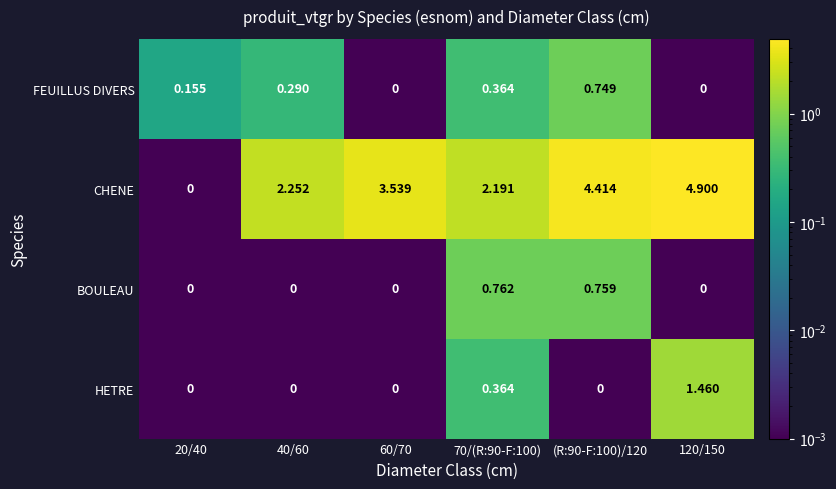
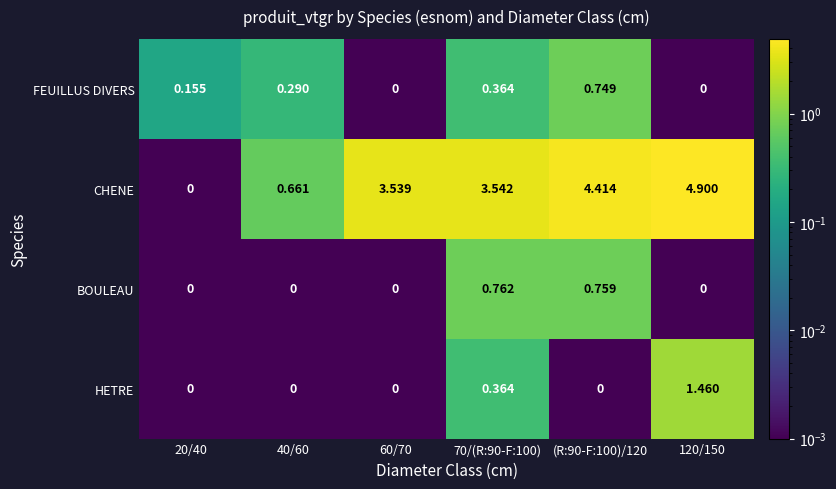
  {
    "FEUILLUS DIVERS": {
      "20/40": 0.155,
      "40/60": 0.290,
      "60/70": 0,
      "70/(R:90-F:100)": 0.364,
      "(R:90-F:100)/120": 0.749,
      "120/150": 0
    },
    "CHENE": {
      "20/40": 0,
-     "40/60": 2.252,
+     "40/60": 0.661,
      "60/70": 3.539,
-     "70/(R:90-F:100)": 2.191,
+     "70/(R:90-F:100)": 3.542,
      "(R:90-F:100)/120": 4.414,
      "120/150": 4.900
    },
    "BOULEAU": {
      "20/40": 0,
      "40/60": 0,
      "60/70": 0,
      "70/(R:90-F:100)": 0.762,
      "(R:90-F:100)/120": 0.759,
      "120/150": 0
    },
    "HETRE": {
      "20/40": 0,
      "40/60": 0,
      "60/70": 0,
      "70/(R:90-F:100)": 0.364,
      "(R:90-F:100)/120": 0,
      "120/150": 1.460
    }
  }
